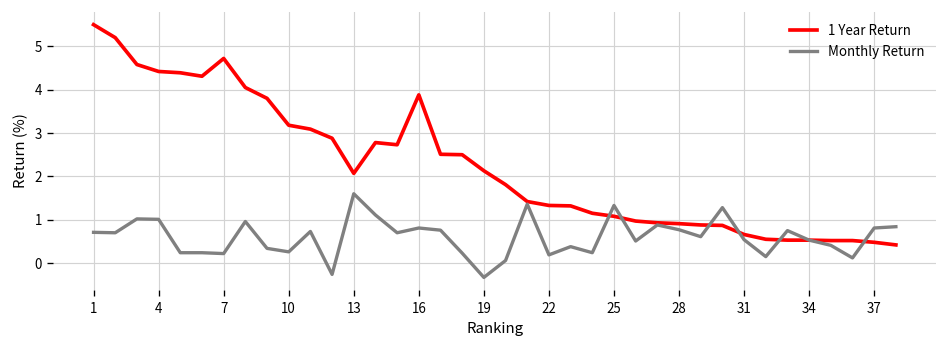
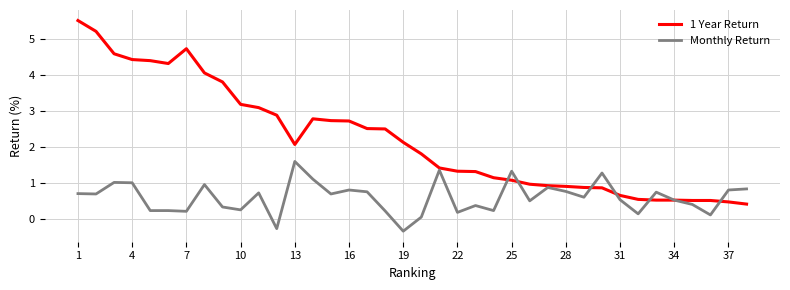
  {
    "1 Year Return": {
      "1": 5.5,
      "4": 4.4,
      "7": 4.7,
      "10": 3.2,
      "13": 2.1,
-     "16": 3.9,
+     "16": 2.7,
      "19": 2.1,
      "22": 1.3,
      "25": 1.1,
      "28": 0.9,
      "31": 0.7,
      "37": 0.5
    },
    "Monthly Return": {
      "1": 0.7,
      "4": 1.0,
      "7": 0.2,
      "10": 0.3,
      "13": 1.6,
      "16": 0.8,
      "19": -0.3,
      "22": 0.2,
      "25": 1.3,
      "28": 0.8,
      "31": 0.5,
      "37": 0.8
    }
  }
